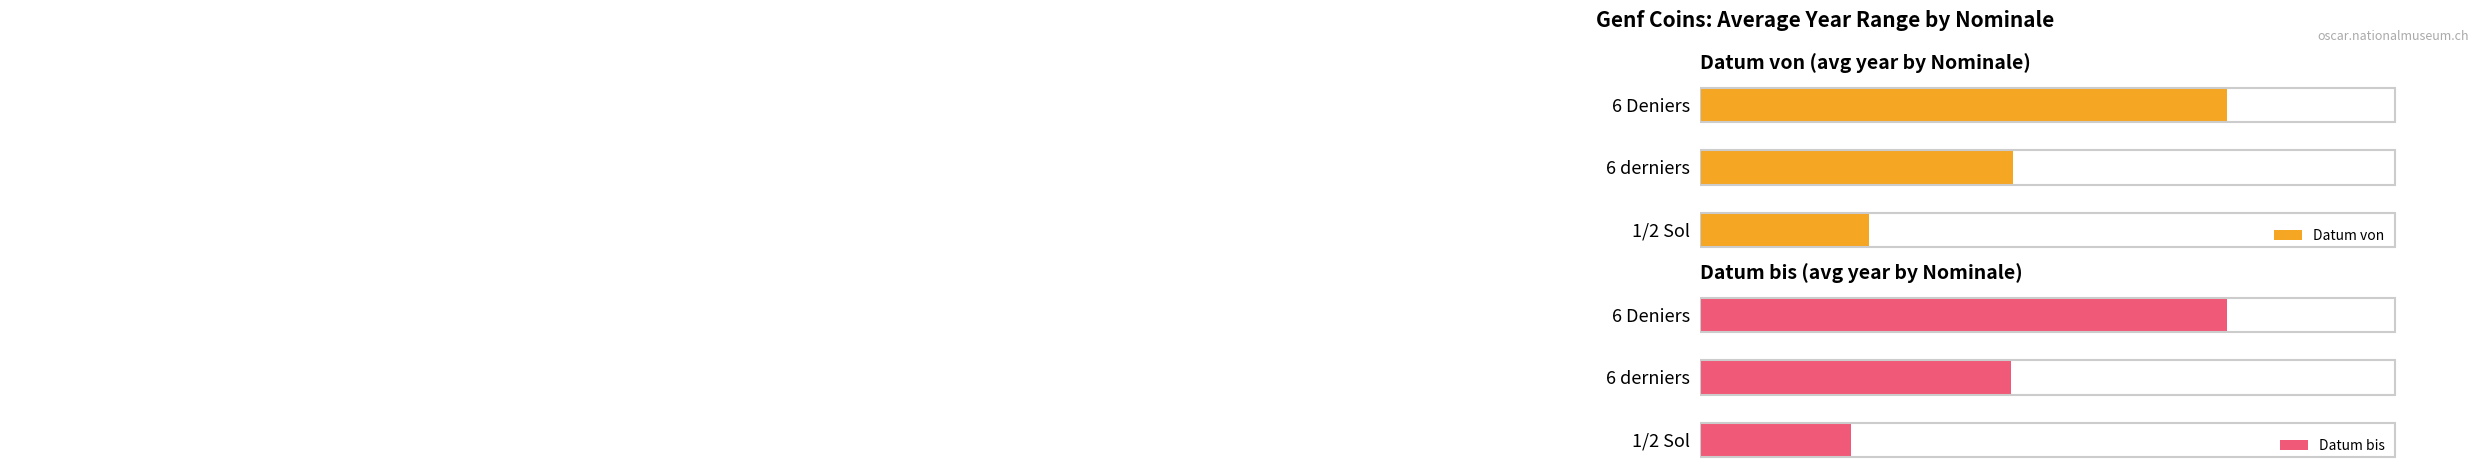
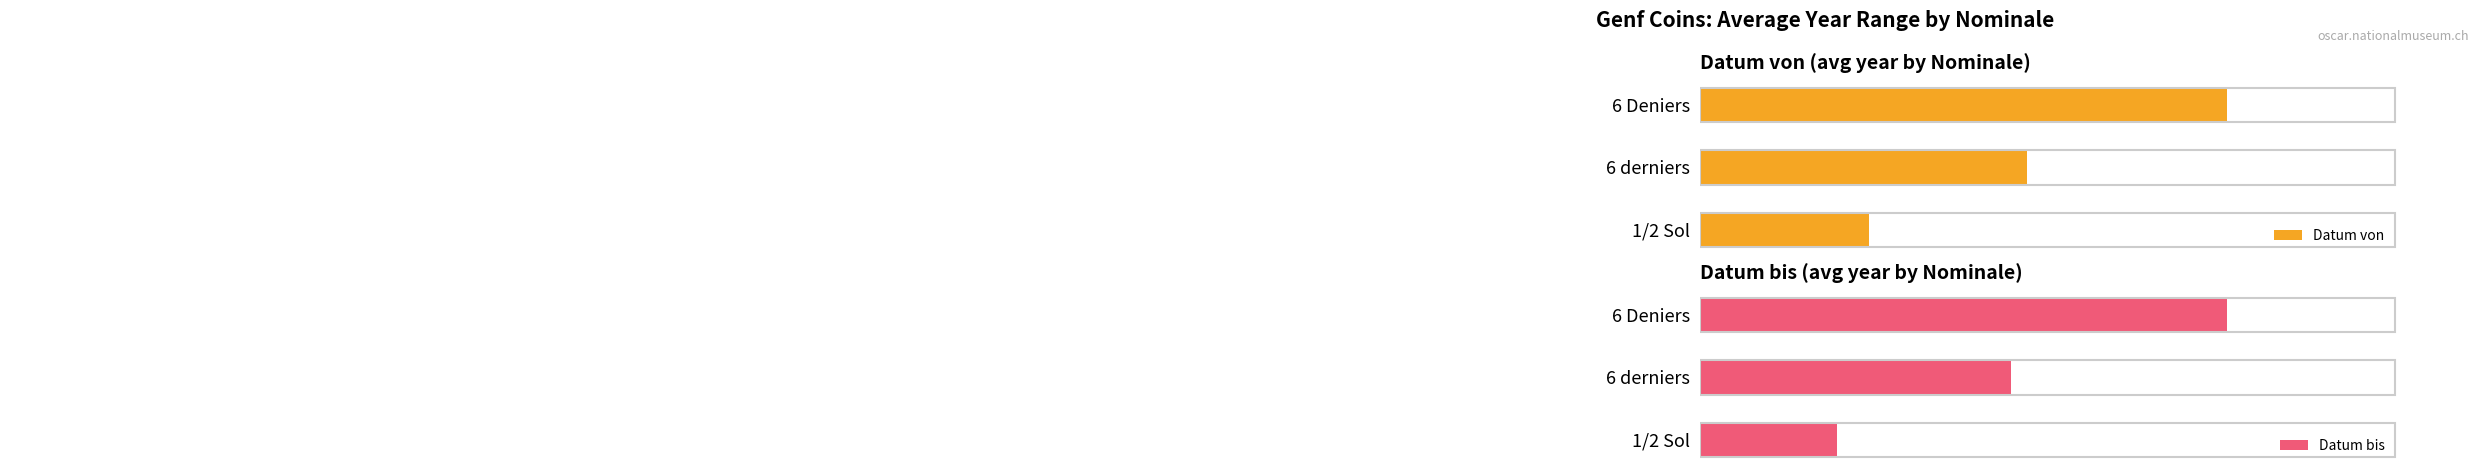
  {
    "Datum von (avg year by Nominale)": {
      "6 Deniers": 1727,
-     "6 derniers": 1635,
+     "6 derniers": 1641,
      "1/2 Sol": 1573
    },
    "Datum bis (avg year by Nominale)": {
      "6 Deniers": 1727,
      "6 derniers": 1634,
-     "1/2 Sol": 1565
+     "1/2 Sol": 1559
    }
  }
